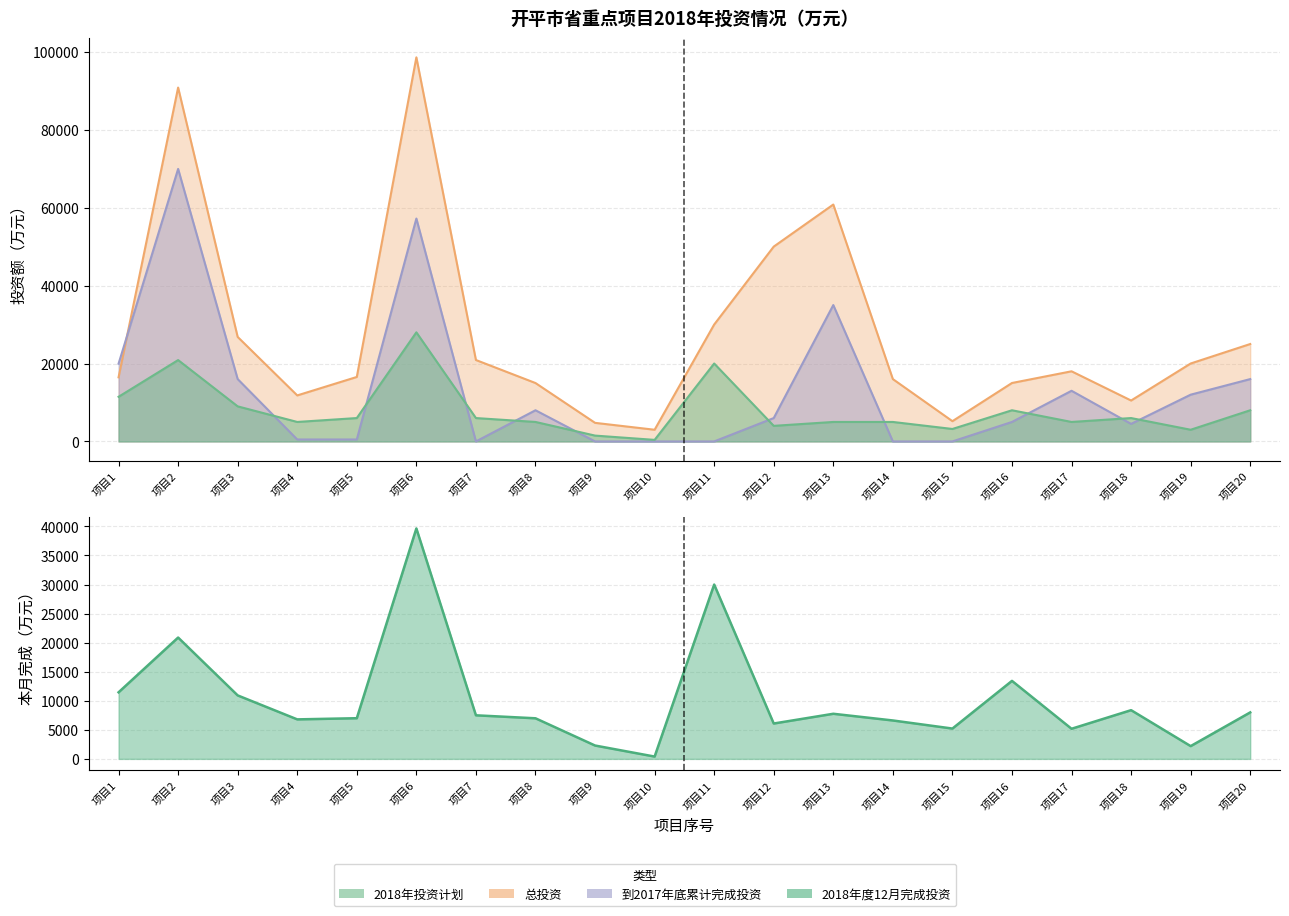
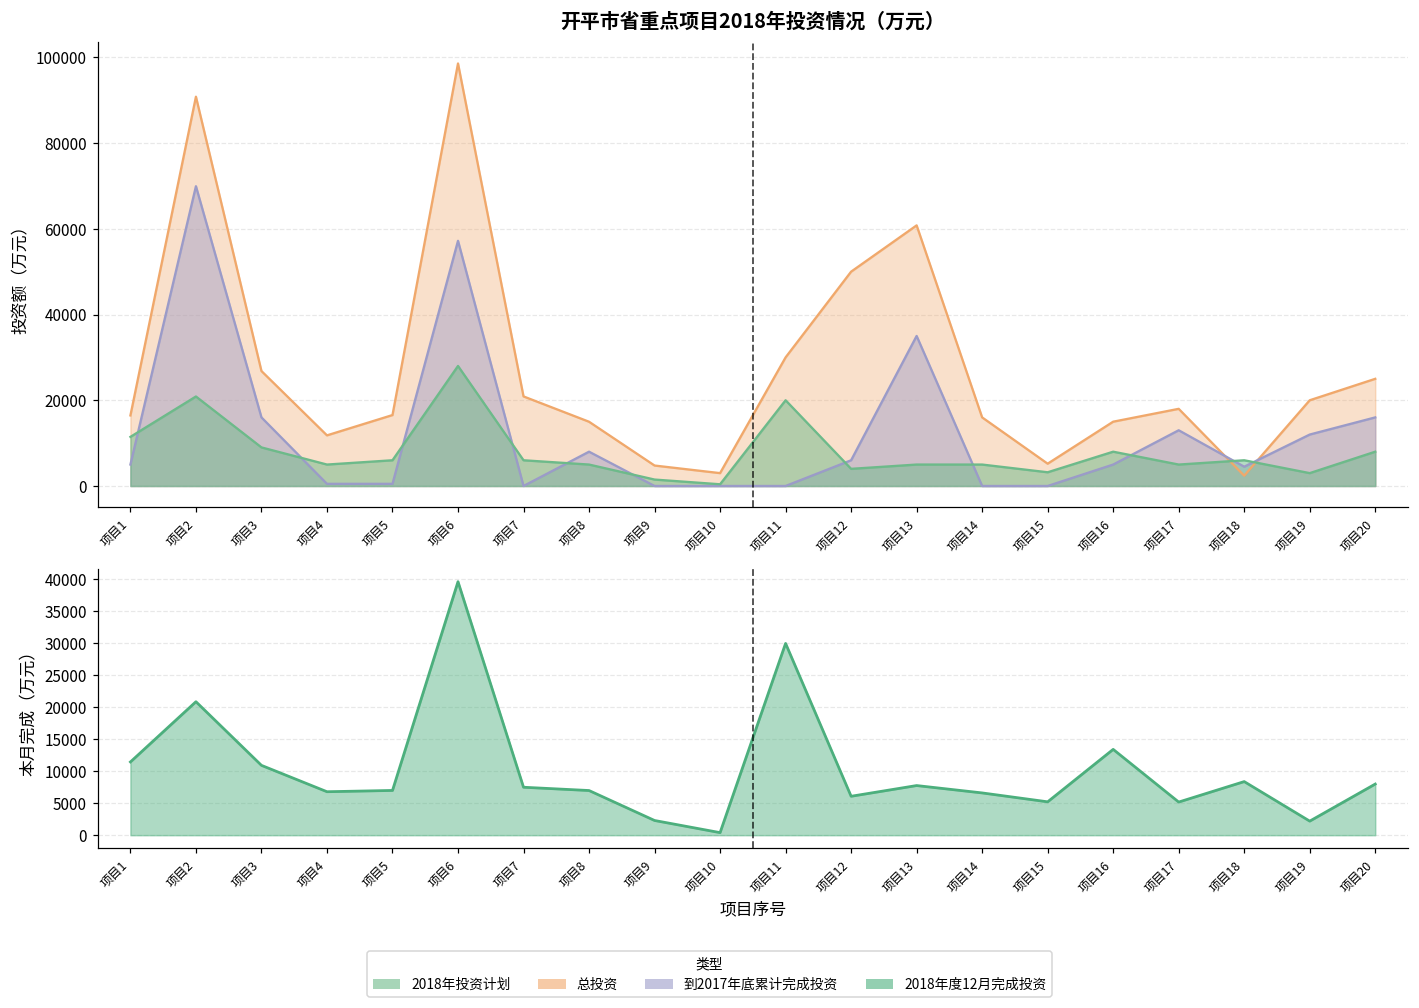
  {
    "开平市省重点项目2018年投资情况（万元）": {
      "总投资": {
        "项目1": 16000,
        "项目2": 91000,
        "项目3": 27000,
        "项目4": 12000,
        "项目5": 17000,
        "项目6": 99000,
        "项目7": 21000,
        "项目8": 15000,
        "项目9": 5000,
        "项目10": 3000,
        "项目11": 30000,
        "项目12": 50000,
        "项目13": 61000,
        "项目14": 16000,
        "项目15": 5000,
        "项目16": 15000,
        "项目17": 18000,
-       "项目18": 11000,
+       "项目18": 2000,
        "项目19": 20000,
        "项目20": 25000
      },
      "到2017年底累计完成投资": {
-       "项目1": 20000,
+       "项目1": 5000,
        "项目2": 70000,
        "项目3": 16000,
        "项目4": 1000,
        "项目5": 1000,
        "项目6": 57000,
        "项目7": 0,
        "项目8": 8000,
        "项目9": 0,
        "项目11": 0,
        "项目12": 6000,
        "项目13": 35000,
        "项目14": 0,
        "项目15": 0,
        "项目16": 5000,
        "项目17": 13000,
        "项目18": 5000,
        "项目19": 12000,
        "项目20": 16000
      },
      "2018年投资计划": {
        "项目1": 11000,
        "项目2": 21000,
        "项目3": 9000,
        "项目4": 5000,
        "项目5": 6000,
        "项目6": 28000,
        "项目7": 6000,
        "项目8": 5000,
        "项目9": 2000,
        "项目11": 20000,
        "项目12": 4000,
        "项目13": 5000,
        "项目14": 5000,
        "项目15": 3000,
        "项目16": 8000,
        "项目17": 5000,
        "项目18": 6000,
        "项目19": 3000,
        "项目20": 8000
      }
    }
  }
